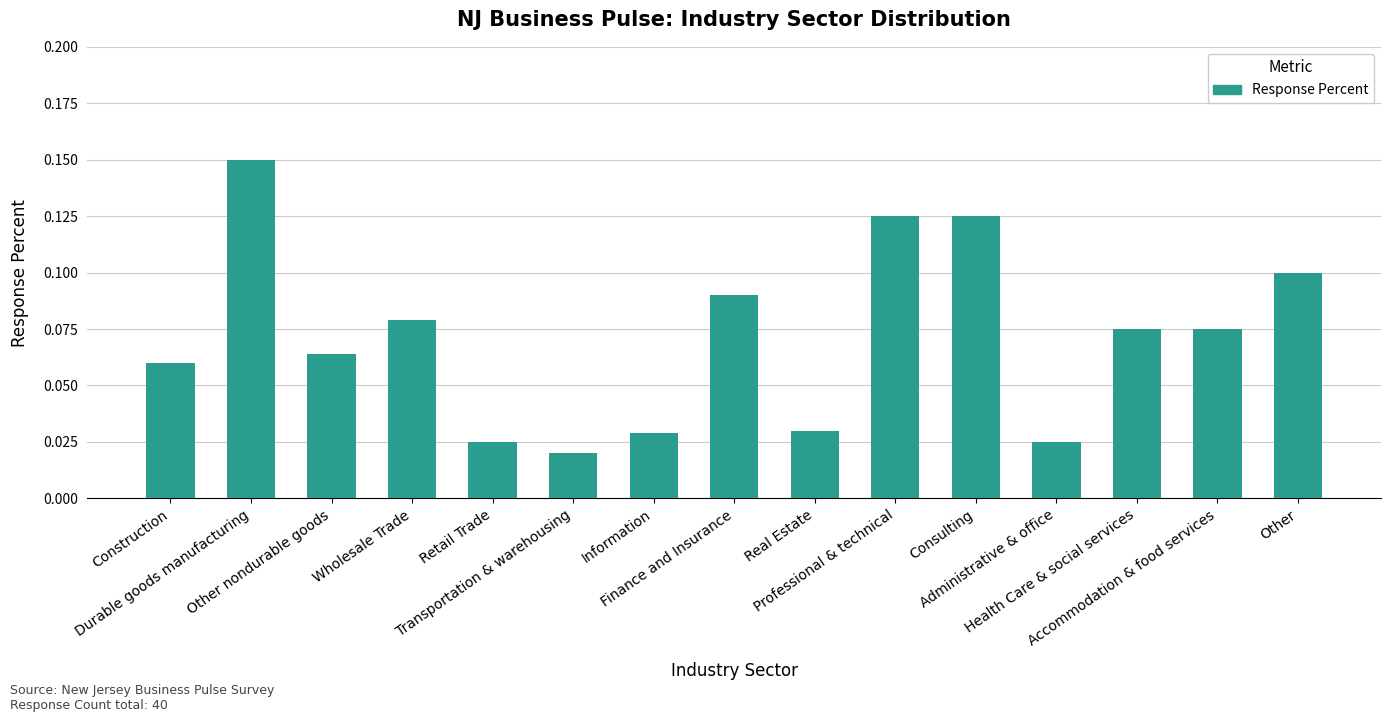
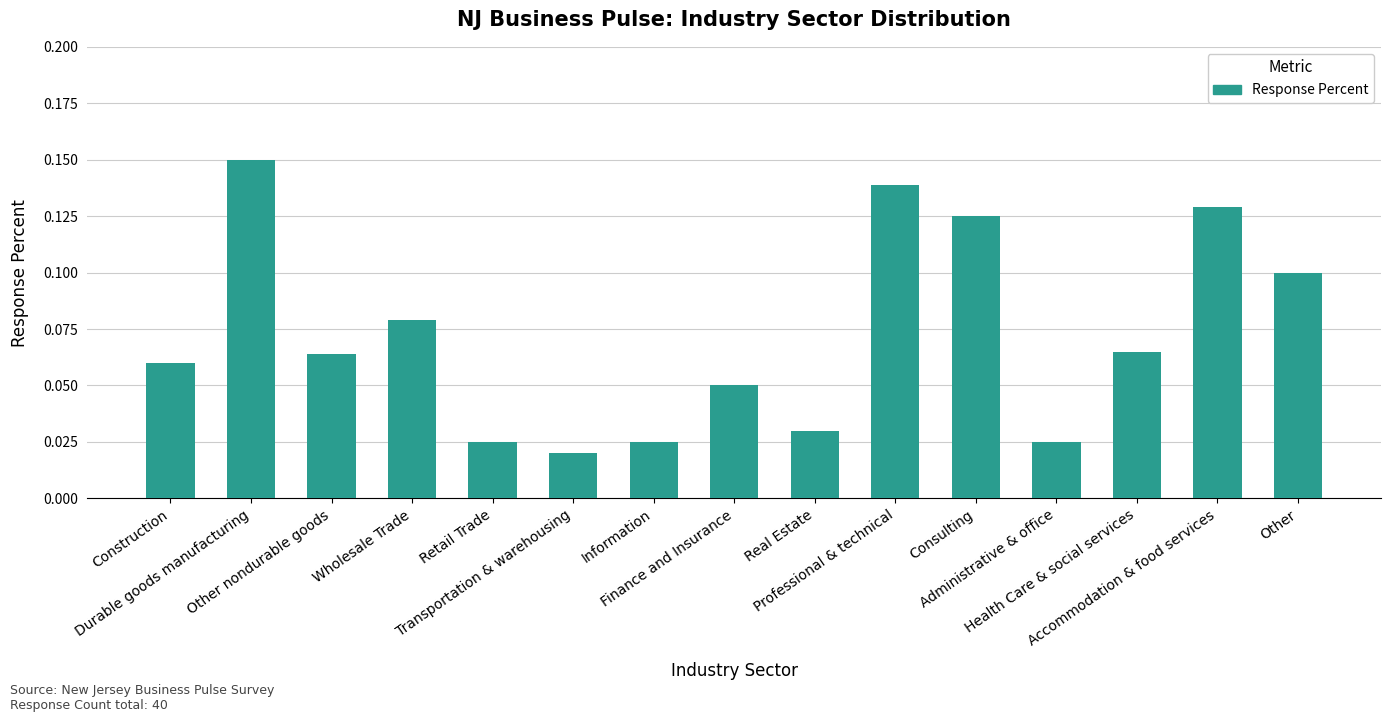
  {
    "Construction": 0.060,
    "Durable goods manufacturing": 0.150,
    "Other nondurable goods": 0.064,
    "Wholesale Trade": 0.079,
    "Retail Trade": 0.025,
    "Transportation & warehousing": 0.020,
-   "Information": 0.029,
-   "Finance and Insurance": 0.09,
+   "Information": 0.025,
+   "Finance and Insurance": 0.05,
    "Real Estate": 0.030,
-   "Professional & technical": 0.125,
+   "Professional & technical": 0.139,
    "Consulting": 0.125,
    "Administrative & office": 0.025,
-   "Health Care & social services": 0.075,
-   "Accommodation & food services": 0.075,
+   "Health Care & social services": 0.065,
+   "Accommodation & food services": 0.129,
    "Other": 0.100
  }
